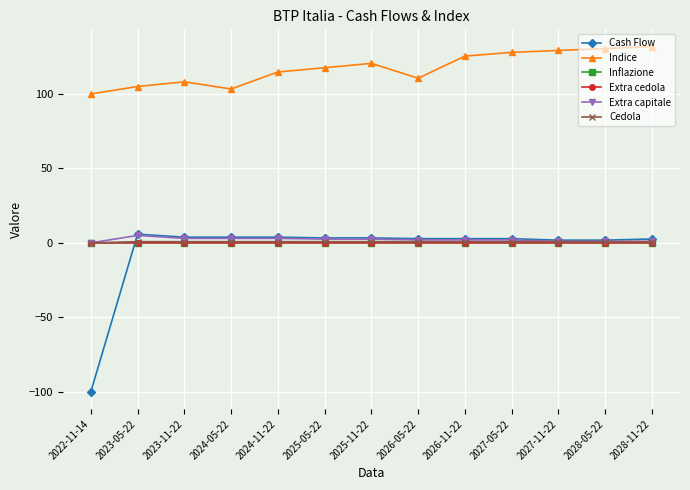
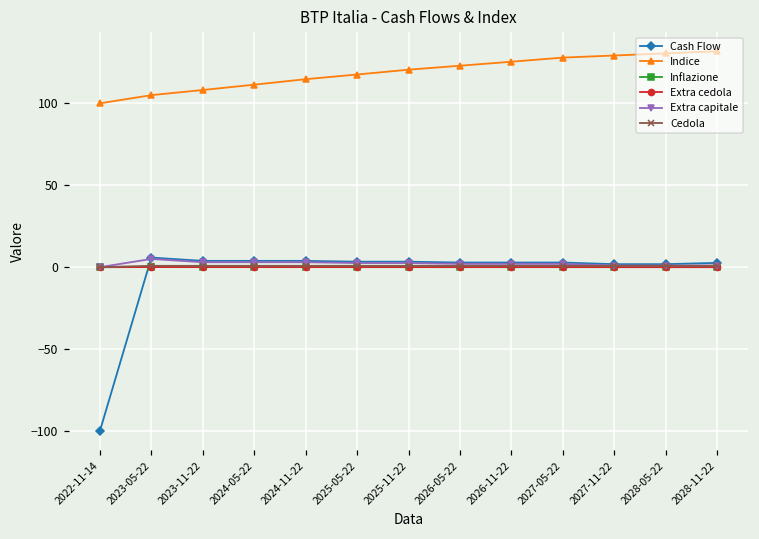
  {
    "Cash Flow": {
      "2022-11-14": -100
    },
    "Indice": {
      "2022-11-14": 100,
      "2023-05-22": 105,
      "2023-11-22": 108,
-     "2024-05-22": 103,
+     "2024-05-22": 111,
      "2024-11-22": 115,
      "2025-05-22": 118,
      "2025-11-22": 121,
-     "2026-05-22": 111,
+     "2026-05-22": 123,
      "2026-11-22": 125,
      "2027-05-22": 128,
      "2027-11-22": 129
    }
  }
